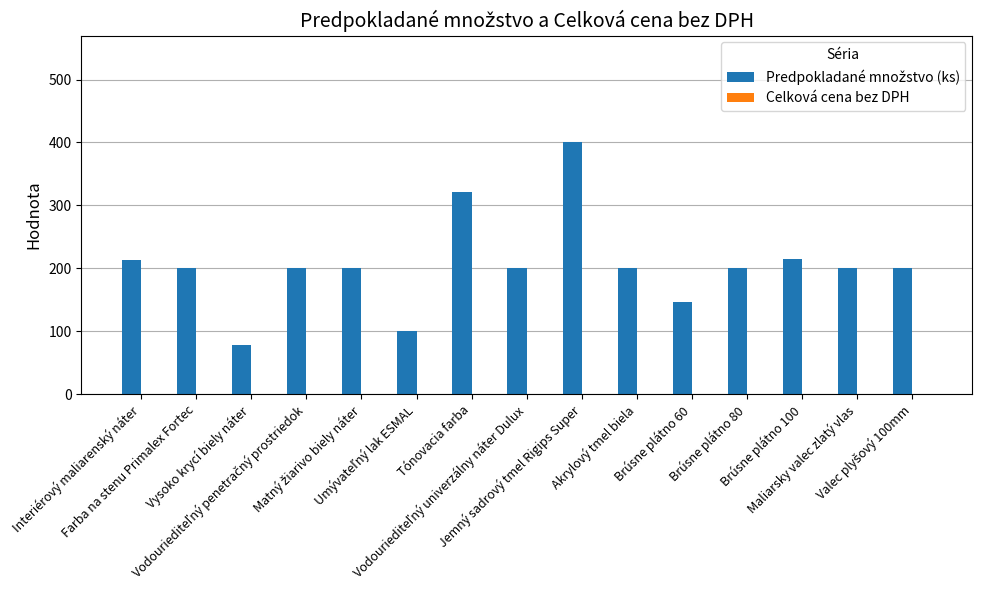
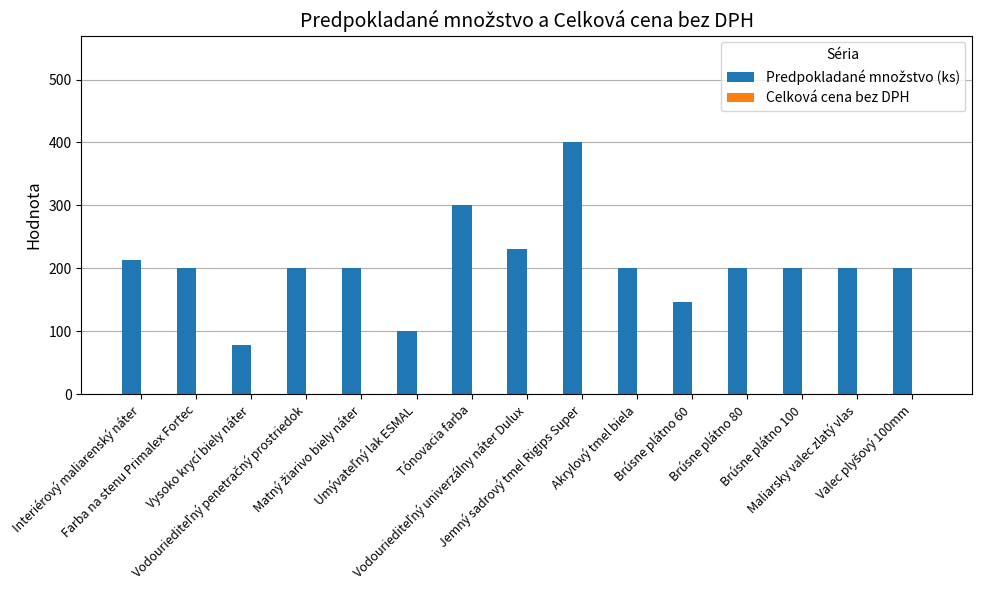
  {
    "Predpokladané množstvo (ks)": {
      "Interiérový maliarenský náter": 210,
      "Farba na stenu Primalex Fortec": 200,
      "Vysoko krycí biely náter": 80,
      "Vodouriediteľný penetračný prostriedok": 200,
      "Matný žiarivo biely náter": 200,
      "Umývateľný lak ESMAL": 100,
-     "Tónovacia farba": 320,
-     "Vodouriediteľný univerzálny náter Dulux": 200,
+     "Tónovacia farba": 300,
+     "Vodouriediteľný univerzálny náter Dulux": 230,
      "Jemný sadrový tmel Rigips Super": 400,
      "Akrylový tmel biela": 200,
      "Brúsne plátno 60": 150,
      "Brúsne plátno 80": 200,
-     "Brúsne plátno 100": 220,
+     "Brúsne plátno 100": 200,
      "Maliarsky valec zlatý vlas": 200,
      "Valec plyšový 100mm": 200
    },
    "Celková cena bez DPH": {
      "Interiérový maliarenský náter": 0,
      "Farba na stenu Primalex Fortec": 0,
      "Vysoko krycí biely náter": 0,
      "Vodouriediteľný penetračný prostriedok": 0,
      "Matný žiarivo biely náter": 0,
      "Umývateľný lak ESMAL": 0,
      "Tónovacia farba": 0,
      "Vodouriediteľný univerzálny náter Dulux": 0,
      "Jemný sadrový tmel Rigips Super": 0,
      "Akrylový tmel biela": 0,
      "Brúsne plátno 60": 0,
      "Brúsne plátno 80": 0,
      "Brúsne plátno 100": 0,
      "Maliarsky valec zlatý vlas": 0,
      "Valec plyšový 100mm": 0
    }
  }
